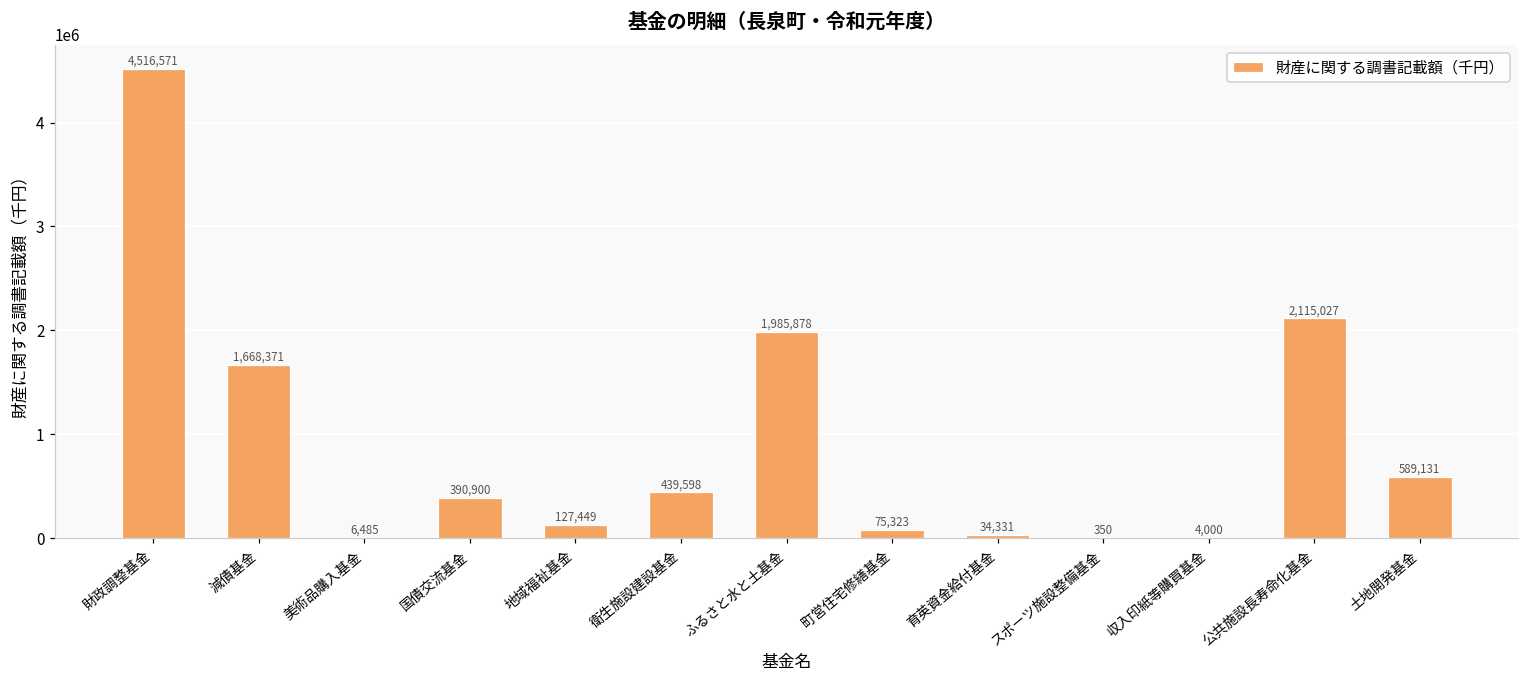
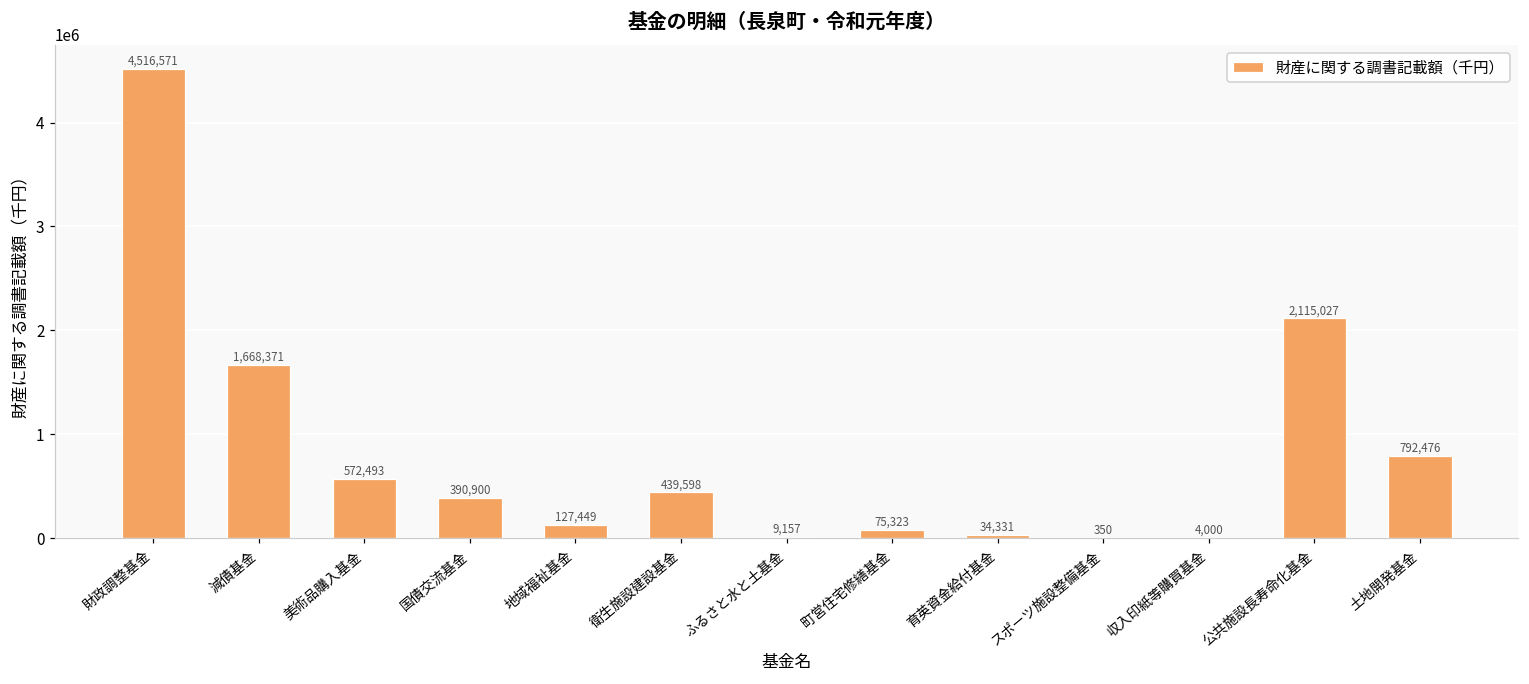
  {
    "財政調整基金": "4,516,571",
    "減債基金": "1,668,371",
-   "美術品購入基金": "6,485",
+   "美術品購入基金": "572,493",
    "国債交流基金": "390,900",
    "地域福祉基金": "127,449",
    "衛生施設建設基金": "439,598",
-   "ふるさと水と土基金": "1,985,878",
+   "ふるさと水と土基金": "9,157",
    "町営住宅修繕基金": "75,323",
    "育英資金給付基金": "34,331",
    "スポーツ施設整備基金": "350",
    "収入印紙等購買基金": "4,000",
    "公共施設長寿命化基金": "2,115,027",
-   "土地開発基金": "589,131"
+   "土地開発基金": "792,476"
  }
